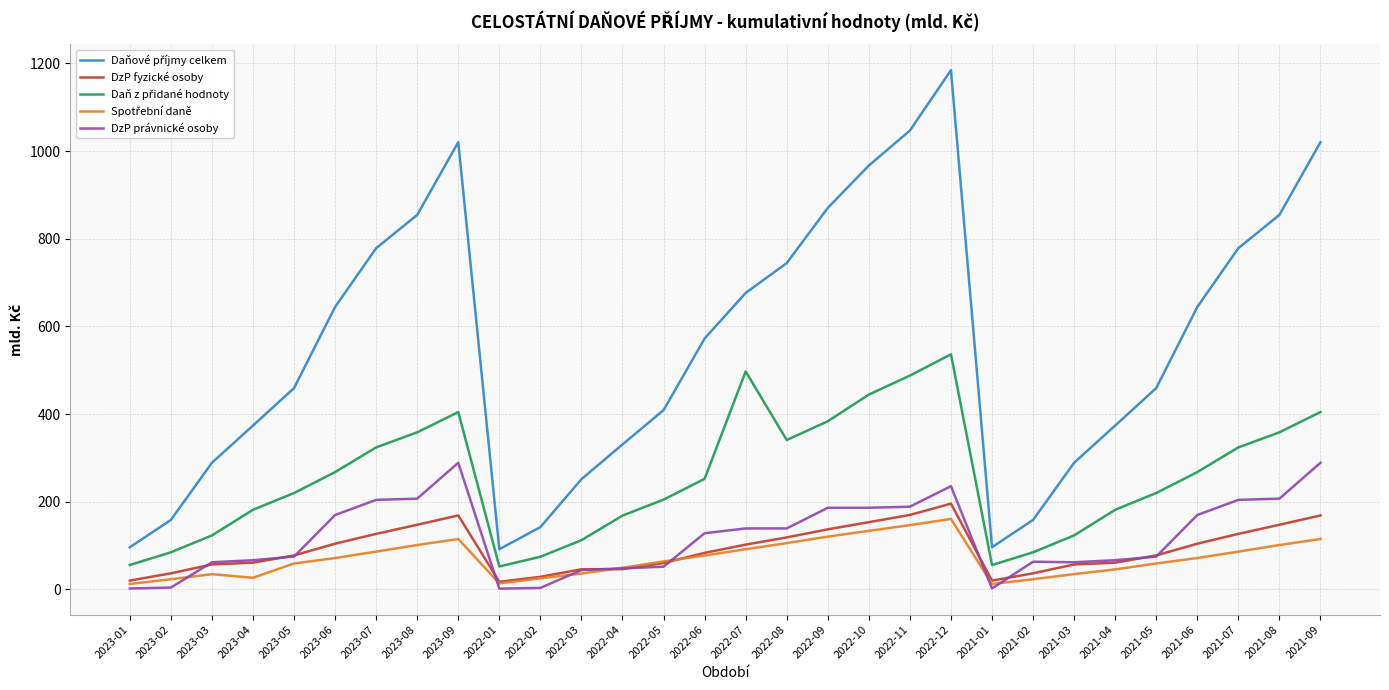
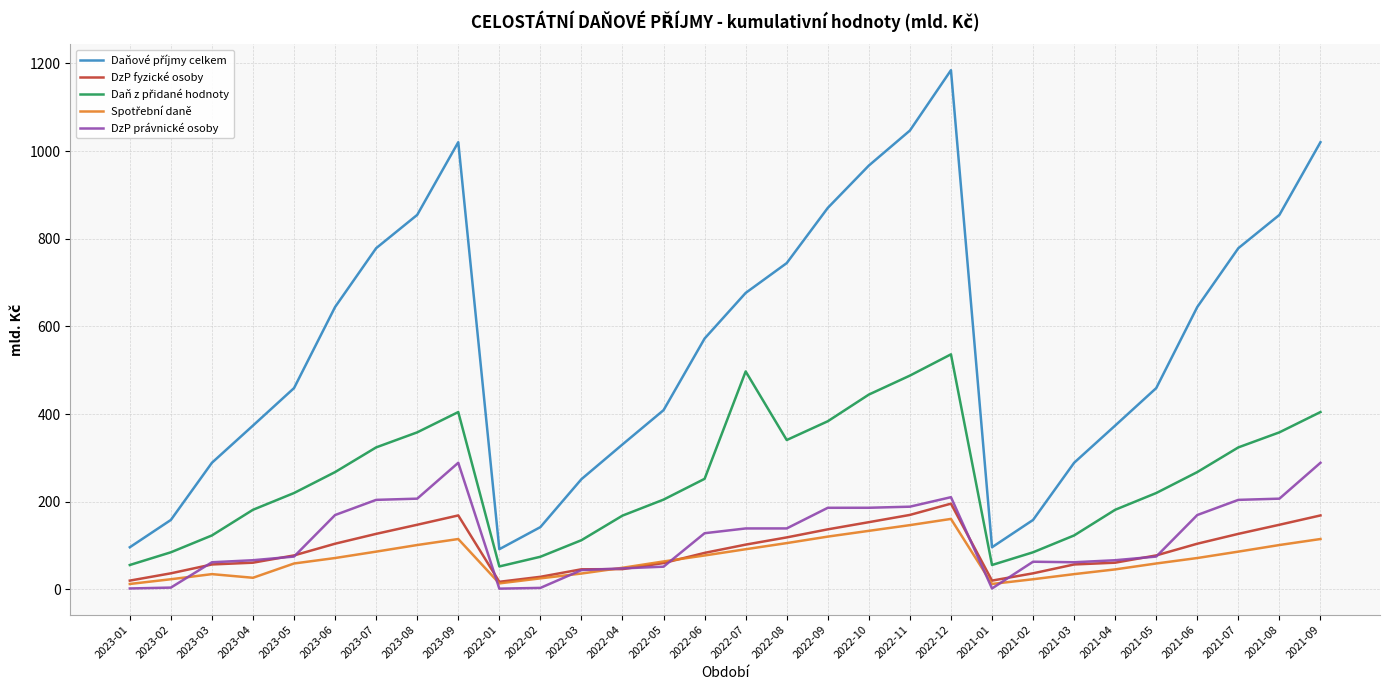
  {
    "Daňové příjmy celkem": {
      "2023-01": 100,
      "2023-02": 160,
      "2023-03": 290,
      "2023-04": 370,
      "2023-05": 460,
      "2023-06": 640,
      "2023-07": 780,
      "2023-08": 850,
      "2023-09": 1020,
      "2022-01": 90,
      "2022-02": 140,
      "2022-03": 250,
      "2022-04": 330,
      "2022-05": 410,
      "2022-06": 570,
      "2022-07": 680,
      "2022-08": 740,
      "2022-09": 870,
      "2022-10": 970,
      "2022-11": 1050,
      "2022-12": 1180,
      "2021-01": 100,
      "2021-02": 160,
      "2021-03": 290,
      "2021-04": 370,
      "2021-05": 460,
      "2021-06": 640,
      "2021-07": 780,
      "2021-08": 850,
      "2021-09": 1020
    },
    "DzP fyzické osoby": {
      "2023-01": 20,
      "2023-02": 40,
      "2023-06": 100,
      "2023-07": 130,
      "2023-08": 150,
      "2023-09": 170,
      "2022-06": 80,
      "2022-07": 100,
      "2022-08": 120,
      "2022-09": 140,
      "2022-10": 150,
      "2022-11": 170,
      "2022-12": 200,
      "2021-01": 20,
      "2021-02": 40,
      "2021-06": 100,
      "2021-07": 130,
      "2021-08": 150,
      "2021-09": 170
    },
    "Daň z přidané hodnoty": {
      "2023-01": 60,
      "2023-02": 80,
      "2023-03": 120,
      "2023-04": 180,
      "2023-05": 220,
      "2023-06": 270,
      "2023-07": 320,
      "2023-08": 360,
      "2023-09": 400,
      "2022-01": 50,
      "2022-02": 70,
      "2022-03": 110,
      "2022-04": 170,
      "2022-05": 200,
      "2022-06": 250,
      "2022-07": 500,
      "2022-08": 340,
      "2022-09": 380,
      "2022-10": 440,
      "2022-11": 490,
      "2022-12": 540,
      "2021-01": 60,
      "2021-02": 80,
      "2021-03": 120,
      "2021-04": 180,
      "2021-05": 220,
      "2021-06": 270,
      "2021-07": 320,
      "2021-08": 360,
      "2021-09": 400
    },
    "Spotřební daně": {
      "2023-01": 10,
      "2023-02": 20,
      "2023-03": 30,
      "2023-04": 30,
      "2023-05": 60,
      "2023-06": 70,
      "2023-07": 90,
      "2023-08": 100,
      "2023-09": 110,
      "2022-03": 40,
      "2022-06": 80,
      "2022-07": 90,
      "2022-08": 110,
      "2022-09": 120,
      "2022-10": 130,
      "2022-11": 150,
      "2022-12": 160,
      "2021-01": 10,
      "2021-02": 20,
      "2021-03": 30,
      "2021-04": 50,
      "2021-05": 60,
      "2021-06": 70,
      "2021-07": 90,
      "2021-08": 100,
      "2021-09": 110
    },
    "DzP právnické osoby": {
      "2023-01": 0,
      "2023-02": 0,
      "2023-06": 170,
      "2023-07": 200,
      "2023-08": 210,
      "2023-09": 290,
      "2022-01": 0,
      "2022-02": 0,
      "2022-05": 50,
      "2022-06": 130,
      "2022-07": 140,
      "2022-08": 140,
      "2022-09": 190,
      "2022-10": 190,
      "2022-11": 190,
-     "2022-12": 240,
+     "2022-12": 210,
      "2021-01": 0,
      "2021-02": 60,
      "2021-06": 170,
      "2021-07": 200,
      "2021-08": 210,
      "2021-09": 290
    }
  }
